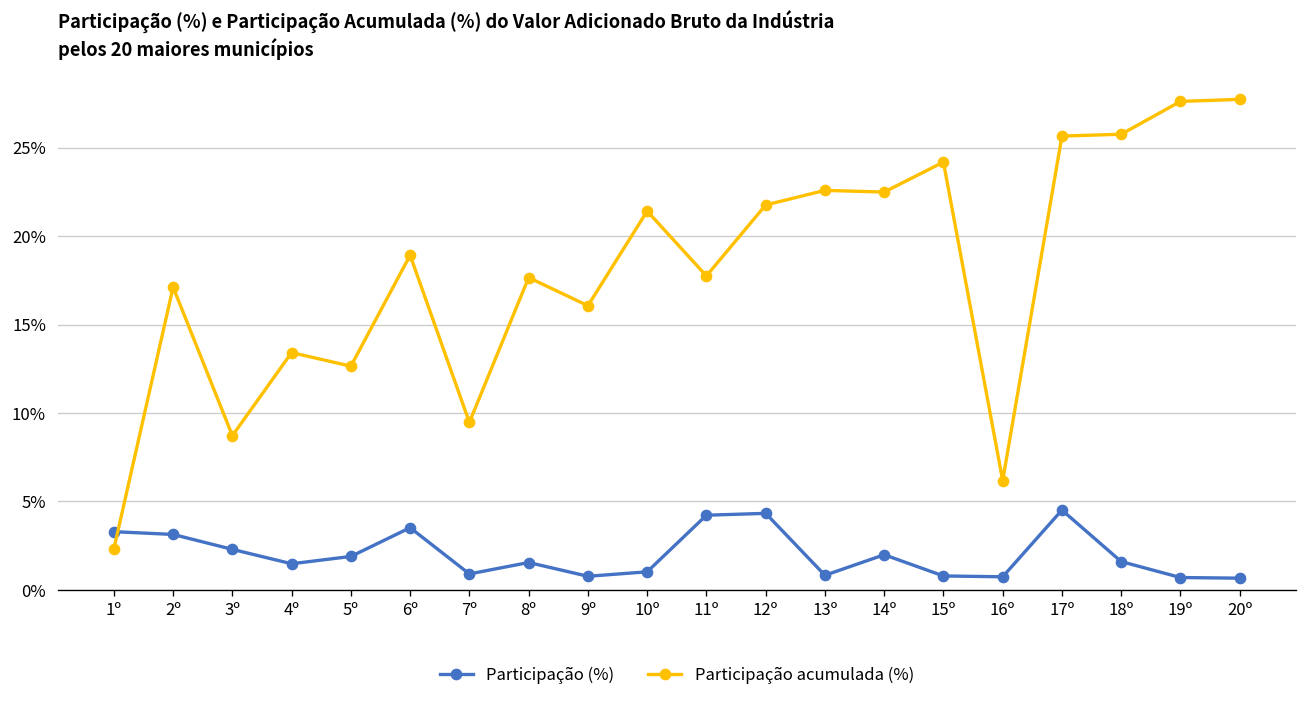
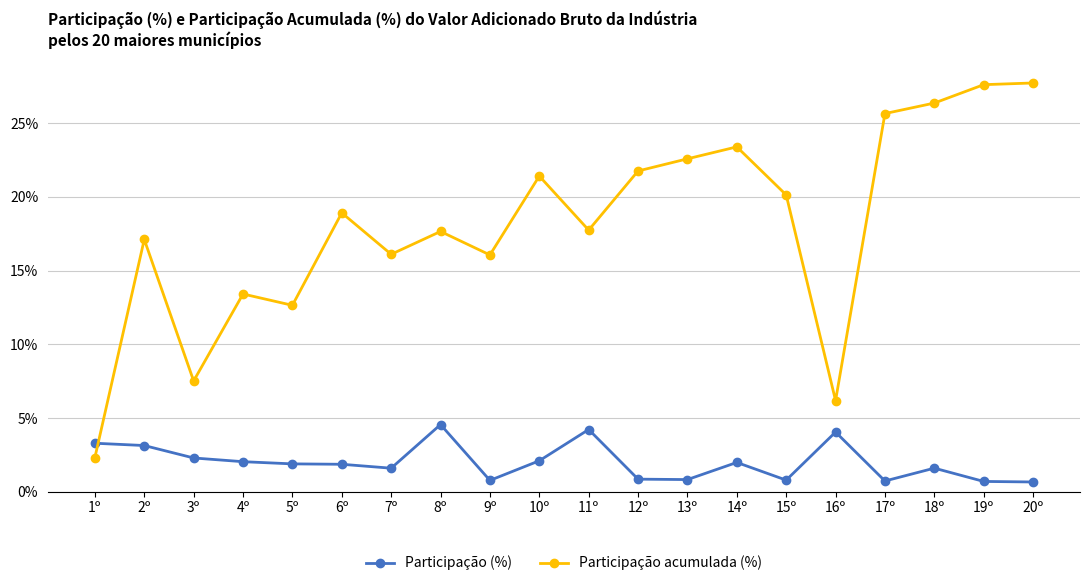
  {
    "Participação (%)": {
      "1º": "3.3%",
      "2º": "3.1%",
      "3º": "2.3%",
-     "4º": "1.5%",
+     "4º": "2.0%",
      "5º": "1.9%",
-     "6º": "3.5%",
-     "7º": "0.9%",
-     "8º": "1.5%",
+     "6º": "1.9%",
+     "7º": "1.6%",
+     "8º": "4.6%",
      "9º": "0.8%",
-     "10º": "1.0%",
+     "10º": "2.1%",
      "11º": "4.2%",
-     "12º": "4.3%",
+     "12º": "0.9%",
      "13º": "0.8%",
      "14º": "2.0%",
      "15º": "0.8%",
-     "16º": "0.7%",
-     "17º": "4.5%",
+     "16º": "4.0%",
+     "17º": "0.7%",
      "18º": "1.6%",
      "19º": "0.7%",
      "20º": "0.7%"
    },
    "Participação acumulada (%)": {
      "1º": "2.3%",
      "2º": "17.1%",
-     "3º": "8.7%",
+     "3º": "7.5%",
      "4º": "13.4%",
      "5º": "12.6%",
      "6º": "18.9%",
-     "7º": "9.5%",
+     "7º": "16.1%",
      "8º": "17.7%",
      "9º": "16.1%",
      "10º": "21.4%",
      "11º": "17.7%",
      "12º": "21.8%",
      "13º": "22.6%",
-     "14º": "22.5%",
-     "15º": "24.2%",
+     "14º": "23.4%",
+     "15º": "20.1%",
      "16º": "6.2%",
      "17º": "25.7%",
-     "18º": "25.8%",
+     "18º": "26.4%",
      "19º": "27.6%",
      "20º": "27.7%"
    }
  }
